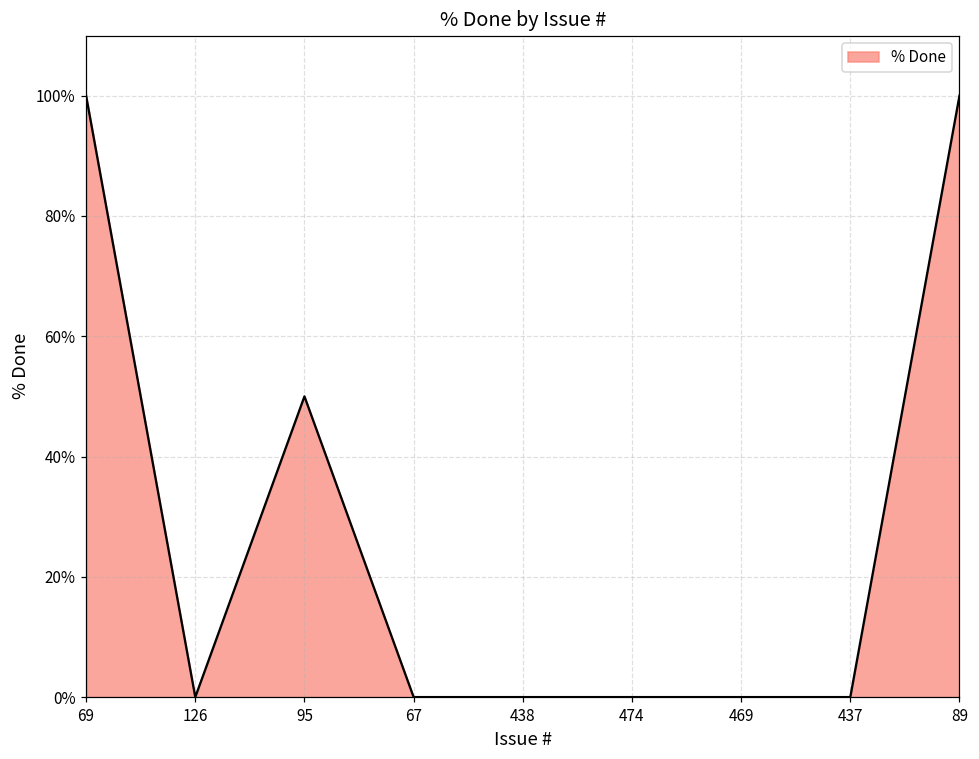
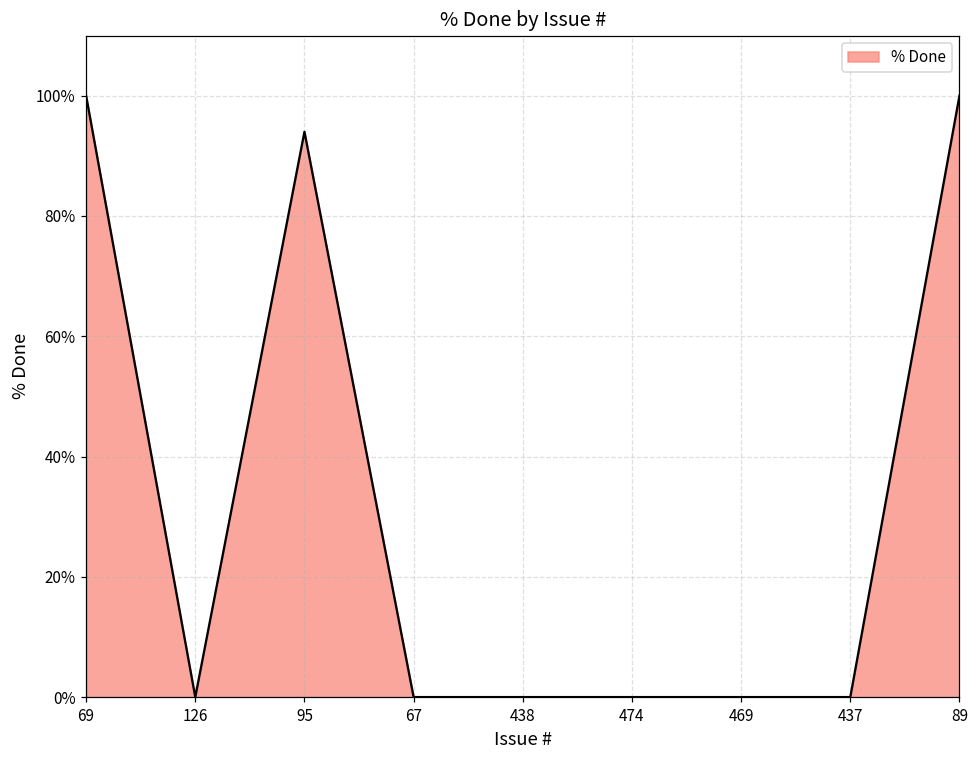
  {
    "69": "100%",
    "126": "0%",
-   "95": "50%",
+   "95": "94%",
    "67": "0%",
    "438": "0%",
    "474": "0%",
    "469": "0%",
    "437": "0%",
    "89": "100%"
  }
